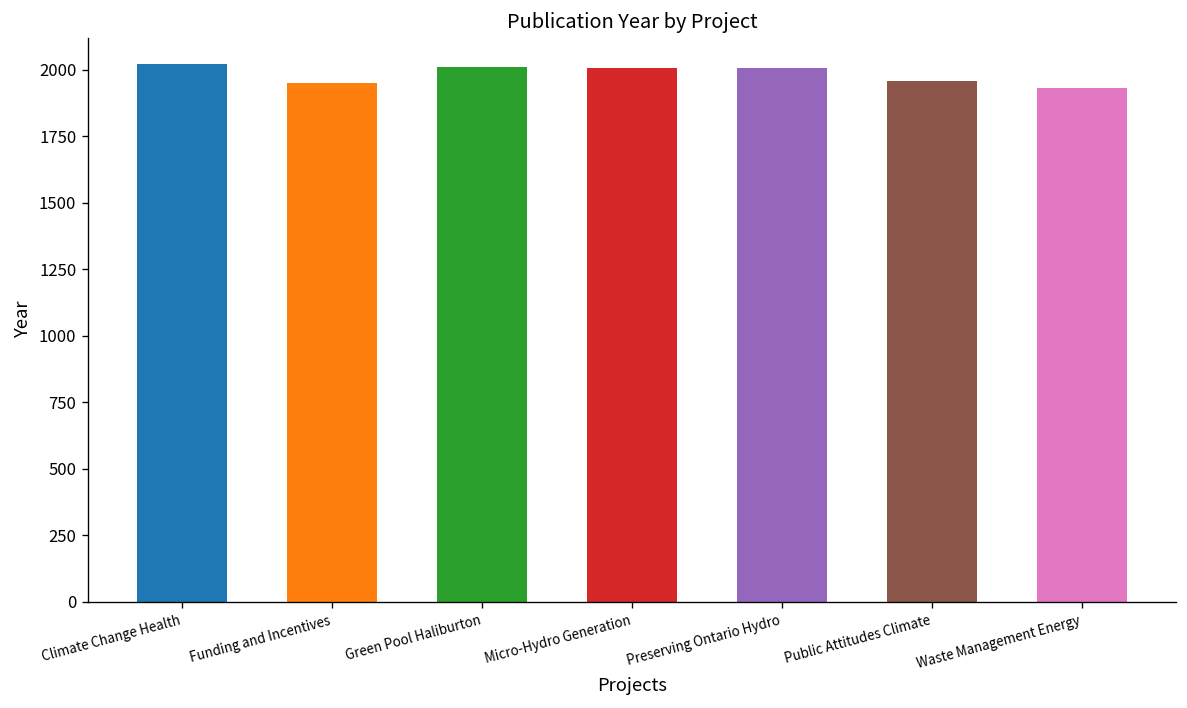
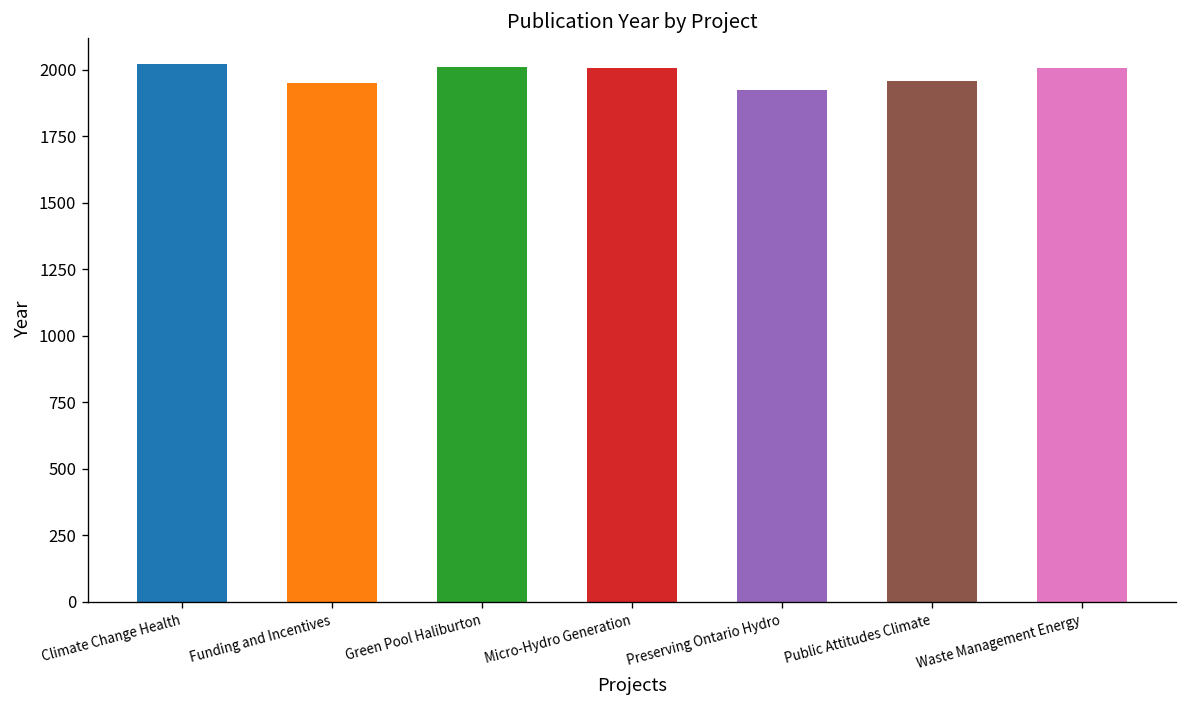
  {
    "Climate Change Health": 2020,
    "Funding and Incentives": 1950,
    "Green Pool Haliburton": 2010,
    "Micro-Hydro Generation": 2000,
-   "Preserving Ontario Hydro": 2010,
+   "Preserving Ontario Hydro": 1920,
    "Public Attitudes Climate": 1960,
-   "Waste Management Energy": 1930
+   "Waste Management Energy": 2010
  }
